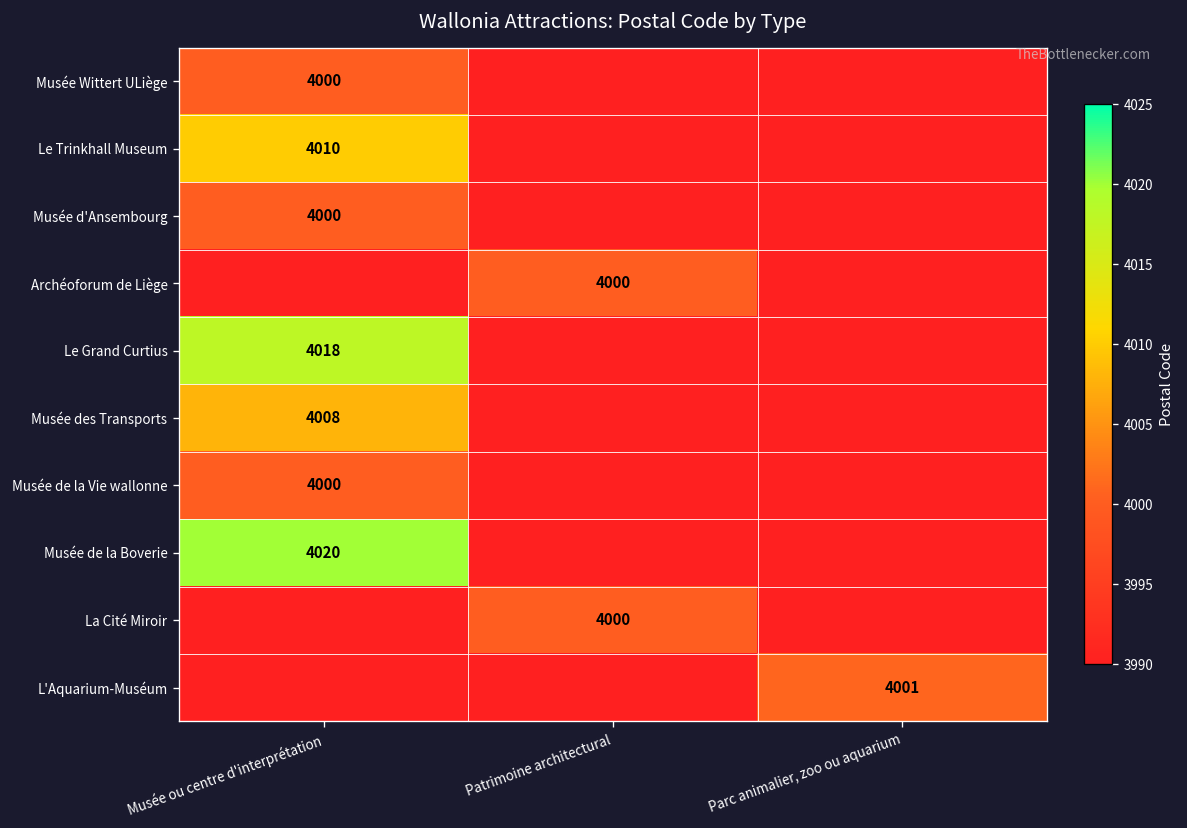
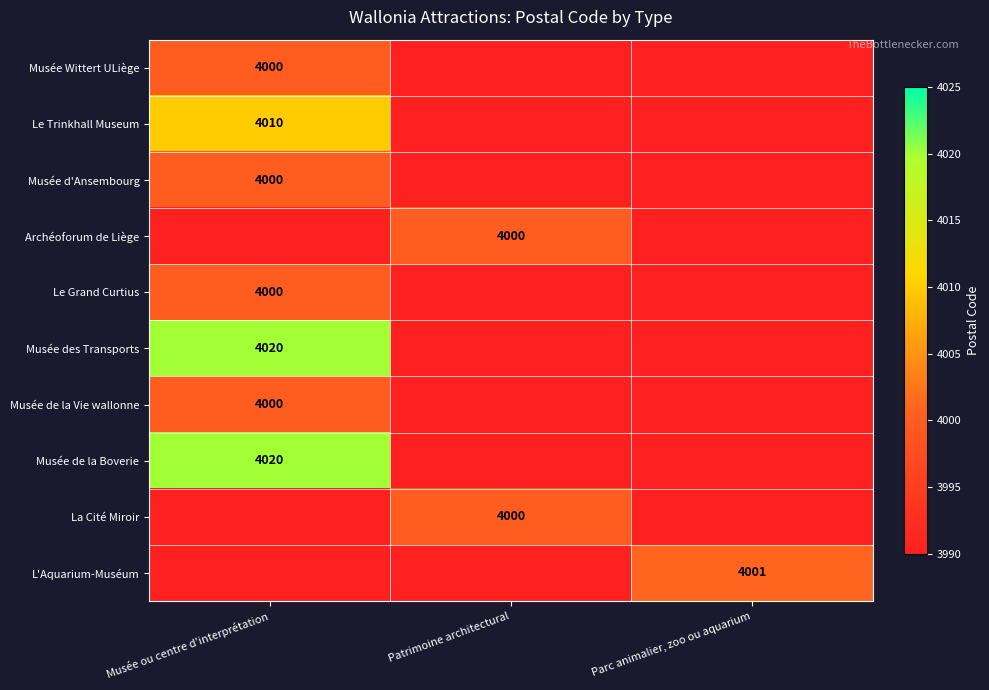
  {
    "Musée Wittert ULiège": {
      "Musée ou centre d'interprétation": 4000
    },
    "Le Trinkhall Museum": {
      "Musée ou centre d'interprétation": 4010
    },
    "Musée d'Ansembourg": {
      "Musée ou centre d'interprétation": 4000
    },
    "Archéoforum de Liège": {
      "Patrimoine architectural": 4000
    },
    "Le Grand Curtius": {
-     "Musée ou centre d'interprétation": 4018
+     "Musée ou centre d'interprétation": 4000
    },
    "Musée des Transports": {
-     "Musée ou centre d'interprétation": 4008
+     "Musée ou centre d'interprétation": 4020
    },
    "Musée de la Vie wallonne": {
      "Musée ou centre d'interprétation": 4000
    },
    "Musée de la Boverie": {
      "Musée ou centre d'interprétation": 4020
    },
    "La Cité Miroir": {
      "Patrimoine architectural": 4000
    },
    "L'Aquarium-Muséum": {
      "Parc animalier, zoo ou aquarium": 4001
    }
  }
